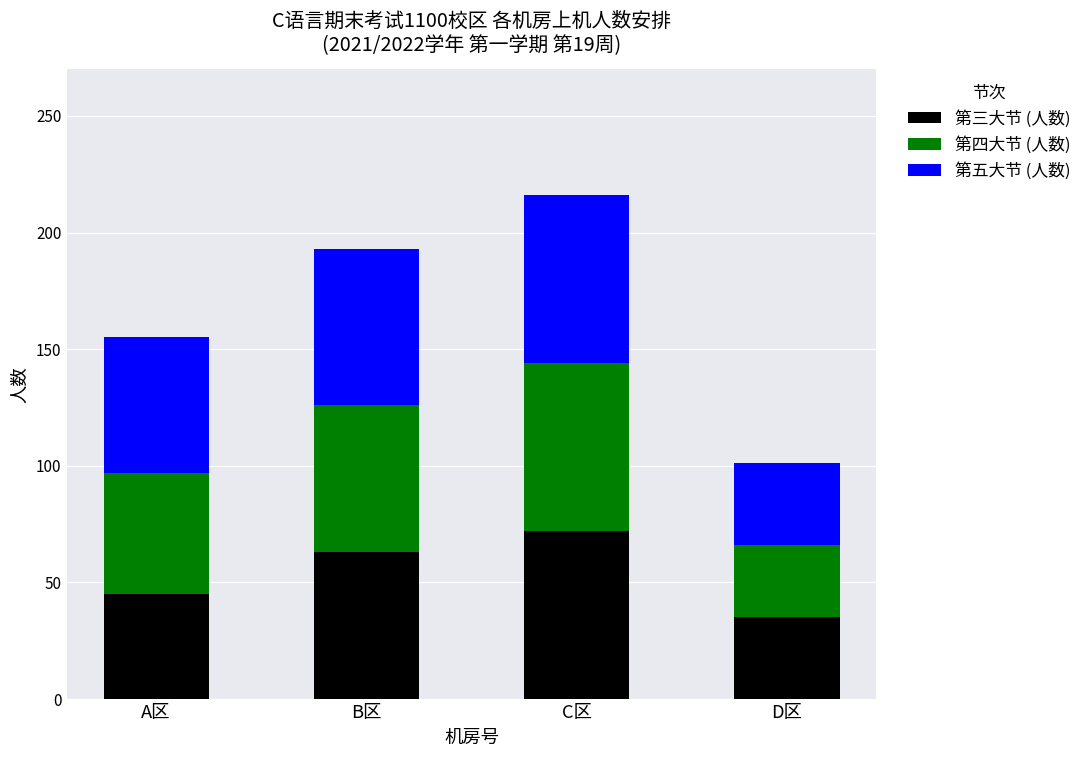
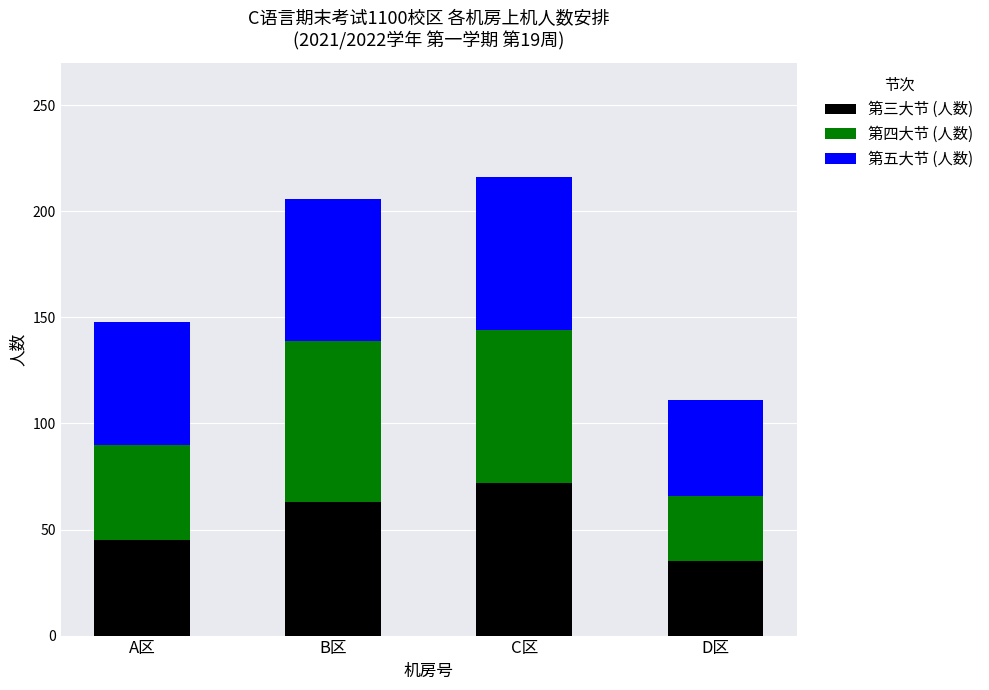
  {
    "第三大节 (人数)": {
      "A区": 45,
      "B区": 63,
      "C区": 72,
      "D区": 35
    },
    "第四大节 (人数)": {
-     "A区": 52,
-     "B区": 63,
+     "A区": 45,
+     "B区": 76,
      "C区": 72,
      "D区": 31
    },
    "第五大节 (人数)": {
      "A区": 58,
      "B区": 67,
      "C区": 72,
-     "D区": 35
+     "D区": 45
    }
  }
